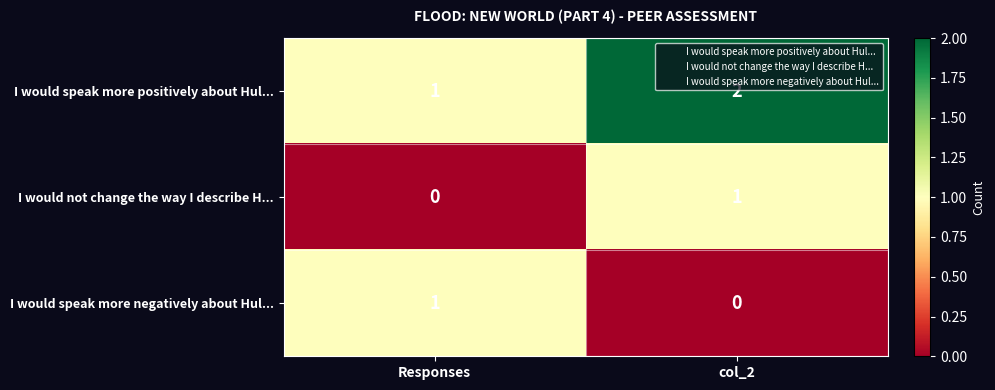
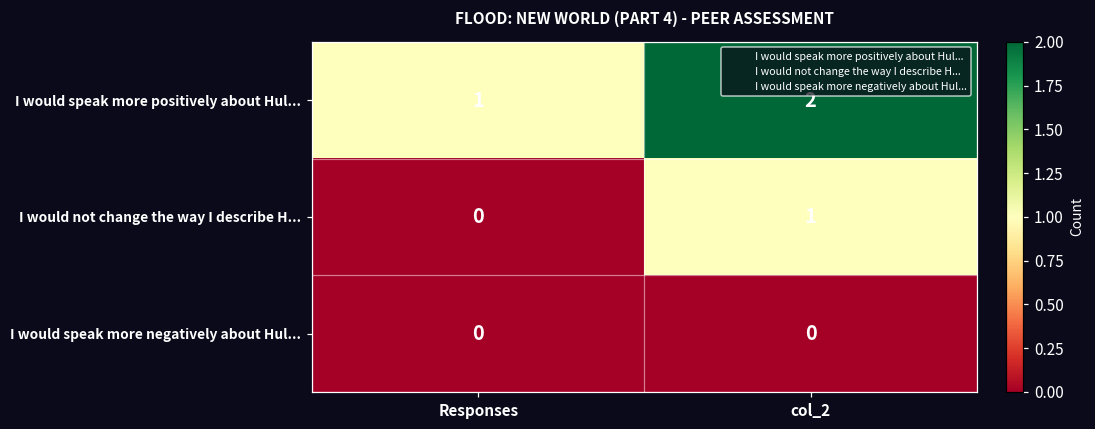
  {
    "I would speak more positively about Hul...": {
      "Responses": 1
    },
    "I would not change the way I describe H...": {
      "Responses": 0,
      "col_2": 1
    },
    "I would speak more negatively about Hul...": {
-     "Responses": 1,
+     "Responses": 0,
      "col_2": 0
    }
  }
